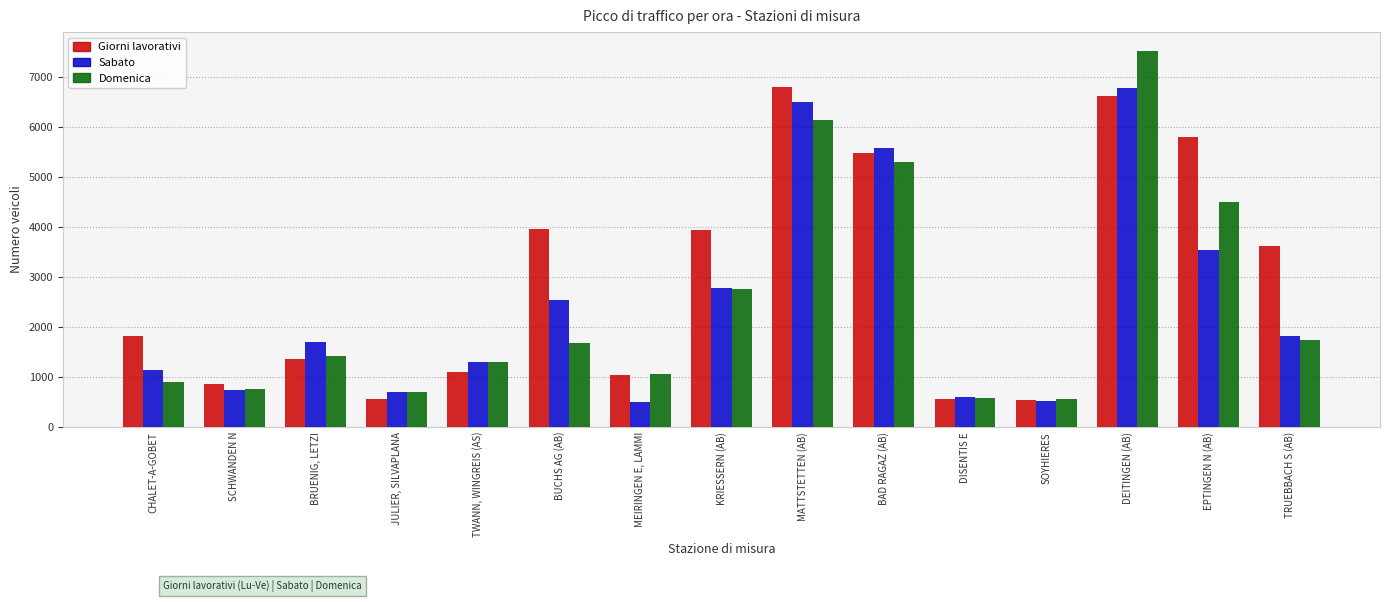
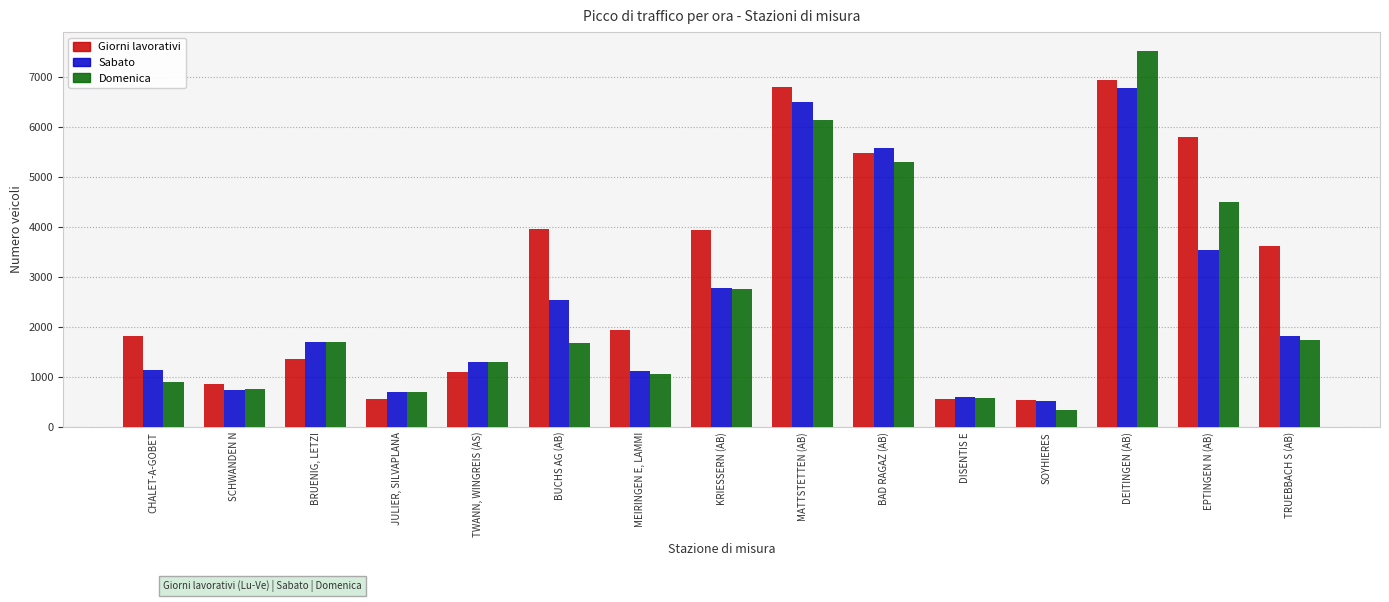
  {
    "Giorni lavorativi": {
      "CHALET-A-GOBET": 1800,
      "SCHWANDEN N": 900,
      "BRUENIG, LETZI": 1400,
      "JULIER, SILVAPLANA": 600,
      "TWANN, WINGREIS (AS)": 1100,
      "BUCHS AG (AB)": 4000,
-     "MEIRINGEN E, LAMMI": 1000,
+     "MEIRINGEN E, LAMMI": 2000,
      "KRIESSERN (AB)": 3900,
      "MATTSTETTEN (AB)": 6800,
      "BAD RAGAZ (AB)": 5500,
      "DISENTIS E": 600,
      "SOYHIERES": 500,
-     "DEITINGEN (AB)": 6600,
+     "DEITINGEN (AB)": 7000,
      "EPTINGEN N (AB)": 5800,
      "TRUEBBACH S (AB)": 3600
    },
    "Sabato": {
      "CHALET-A-GOBET": 1200,
      "SCHWANDEN N": 800,
      "BRUENIG, LETZI": 1700,
      "JULIER, SILVAPLANA": 700,
      "TWANN, WINGREIS (AS)": 1300,
      "BUCHS AG (AB)": 2500,
-     "MEIRINGEN E, LAMMI": 500,
+     "MEIRINGEN E, LAMMI": 1100,
      "KRIESSERN (AB)": 2800,
      "MATTSTETTEN (AB)": 6500,
      "BAD RAGAZ (AB)": 5600,
      "DISENTIS E": 600,
      "SOYHIERES": 500,
      "DEITINGEN (AB)": 6800,
      "EPTINGEN N (AB)": 3500,
      "TRUEBBACH S (AB)": 1800
    },
    "Domenica": {
      "CHALET-A-GOBET": 900,
      "SCHWANDEN N": 800,
-     "BRUENIG, LETZI": 1400,
+     "BRUENIG, LETZI": 1700,
      "JULIER, SILVAPLANA": 700,
      "TWANN, WINGREIS (AS)": 1300,
      "BUCHS AG (AB)": 1700,
      "MEIRINGEN E, LAMMI": 1100,
      "KRIESSERN (AB)": 2800,
      "MATTSTETTEN (AB)": 6100,
      "BAD RAGAZ (AB)": 5300,
      "DISENTIS E": 600,
-     "SOYHIERES": 600,
+     "SOYHIERES": 300,
      "DEITINGEN (AB)": 7500,
      "EPTINGEN N (AB)": 4500,
      "TRUEBBACH S (AB)": 1700
    }
  }
